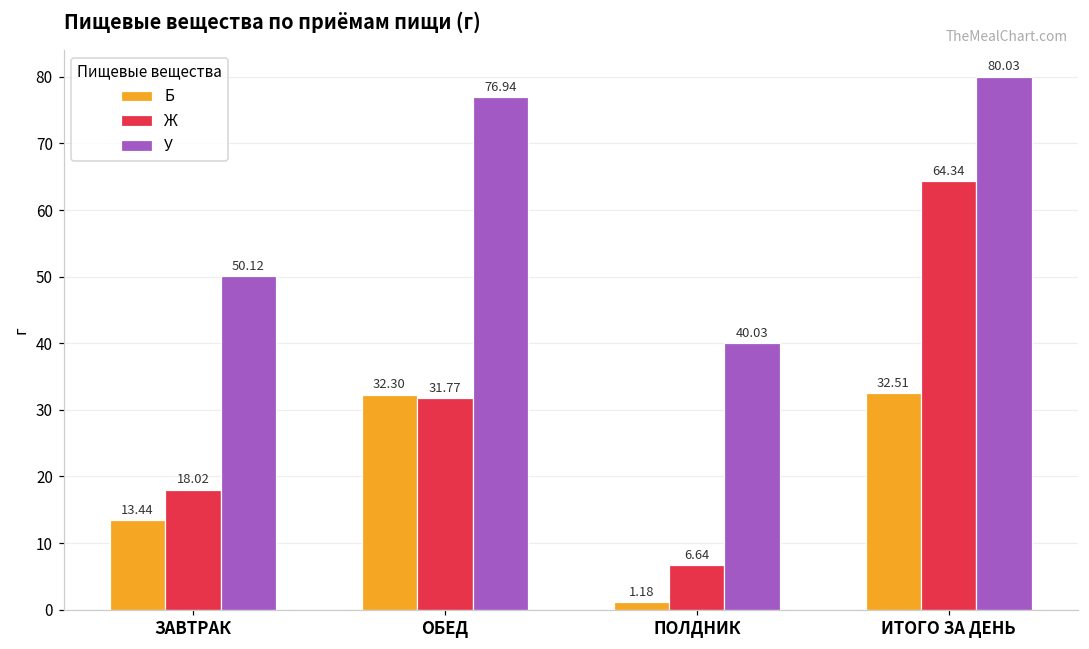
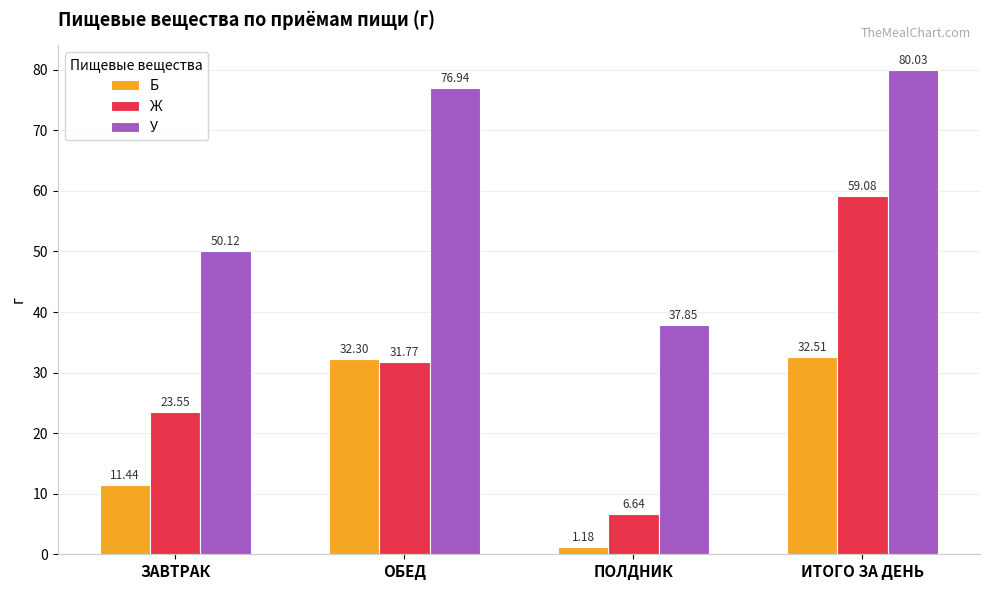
  {
    "Б": {
-     "ЗАВТРАК": 13.44,
+     "ЗАВТРАК": 11.44,
      "ОБЕД": 32.30,
      "ПОЛДНИК": 1.18,
      "ИТОГО ЗА ДЕНЬ": 32.51
    },
    "Ж": {
-     "ЗАВТРАК": 18.02,
+     "ЗАВТРАК": 23.55,
      "ОБЕД": 31.77,
      "ПОЛДНИК": 6.64,
-     "ИТОГО ЗА ДЕНЬ": 64.34
+     "ИТОГО ЗА ДЕНЬ": 59.08
    },
    "У": {
      "ЗАВТРАК": 50.12,
      "ОБЕД": 76.94,
-     "ПОЛДНИК": 40.03,
+     "ПОЛДНИК": 37.85,
      "ИТОГО ЗА ДЕНЬ": 80.03
    }
  }
